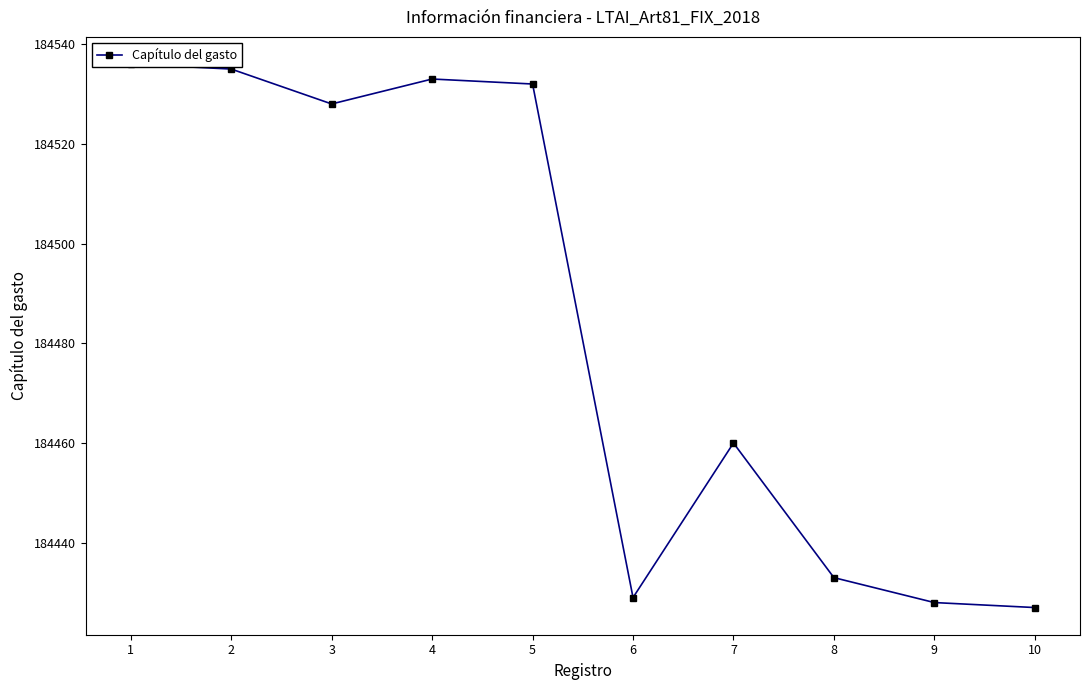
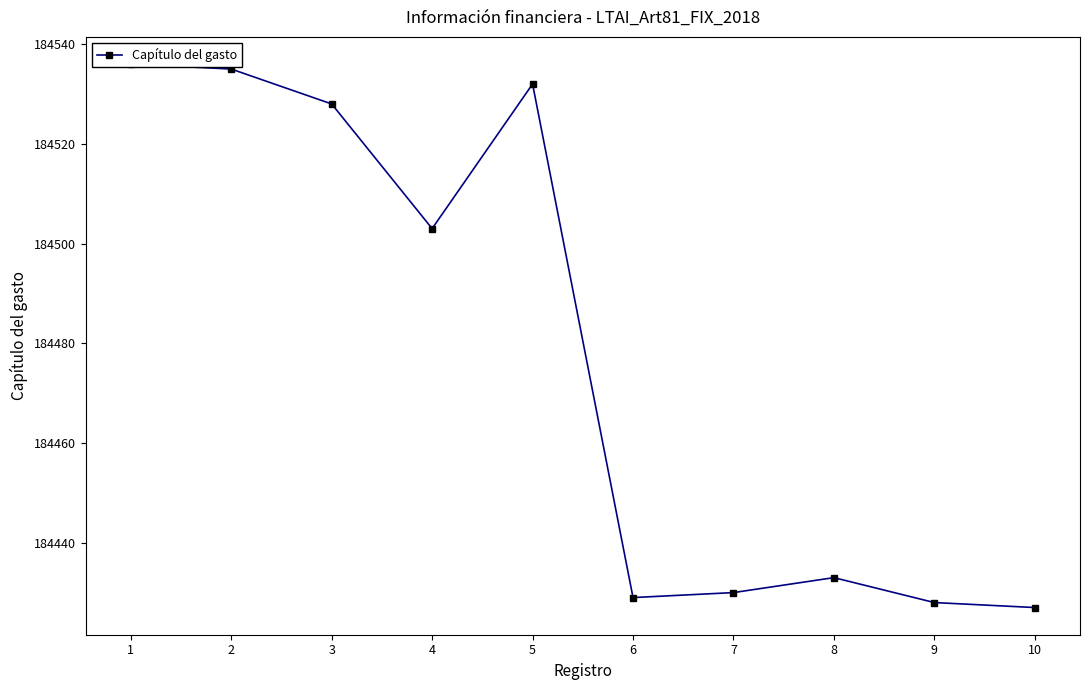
  {
    "2": 184535,
    "3": 184528,
-   "4": 184533,
+   "4": 184503,
    "5": 184532,
    "6": 184429,
-   "7": 184460,
+   "7": 184430,
    "8": 184433,
    "9": 184428,
    "10": 184427
  }
